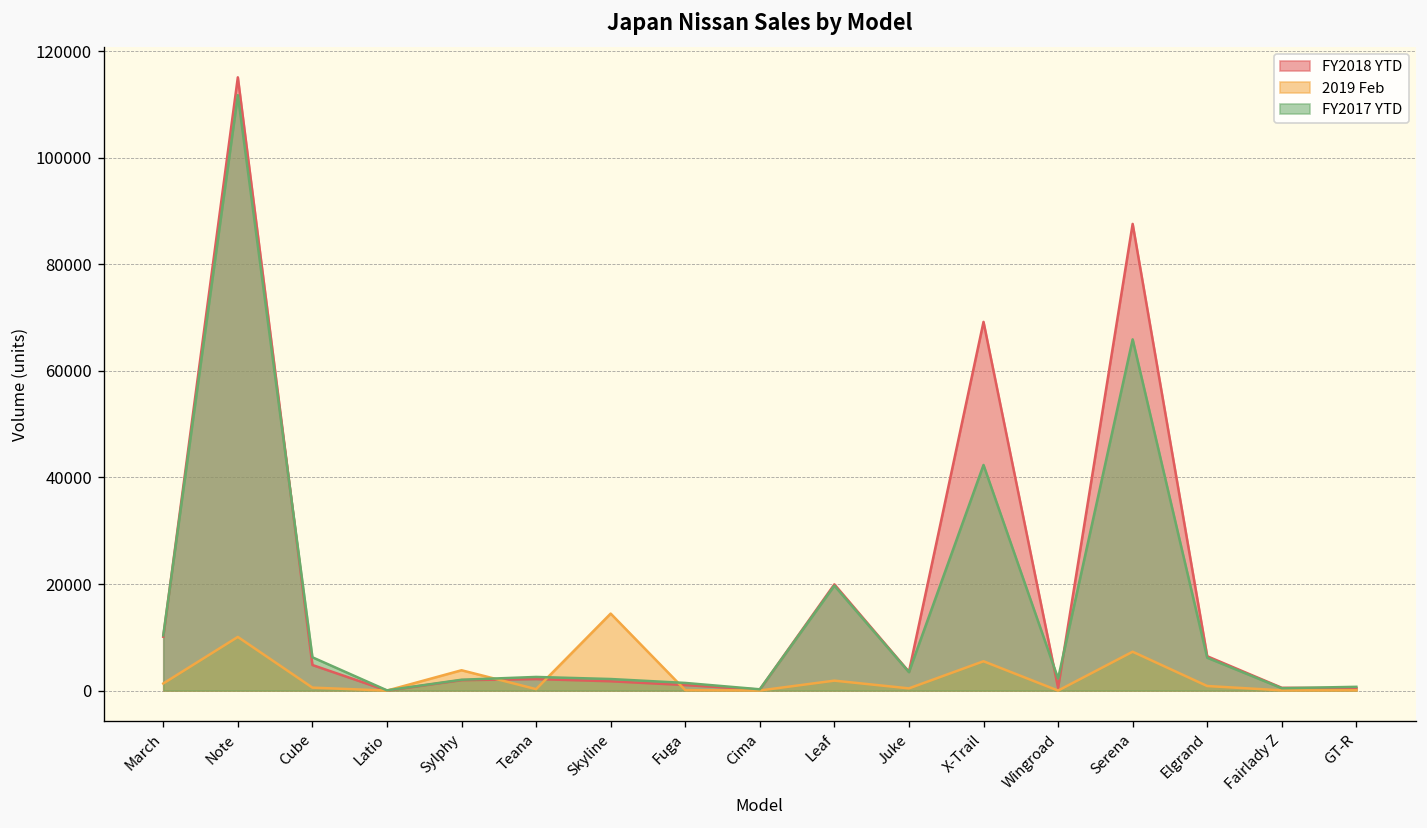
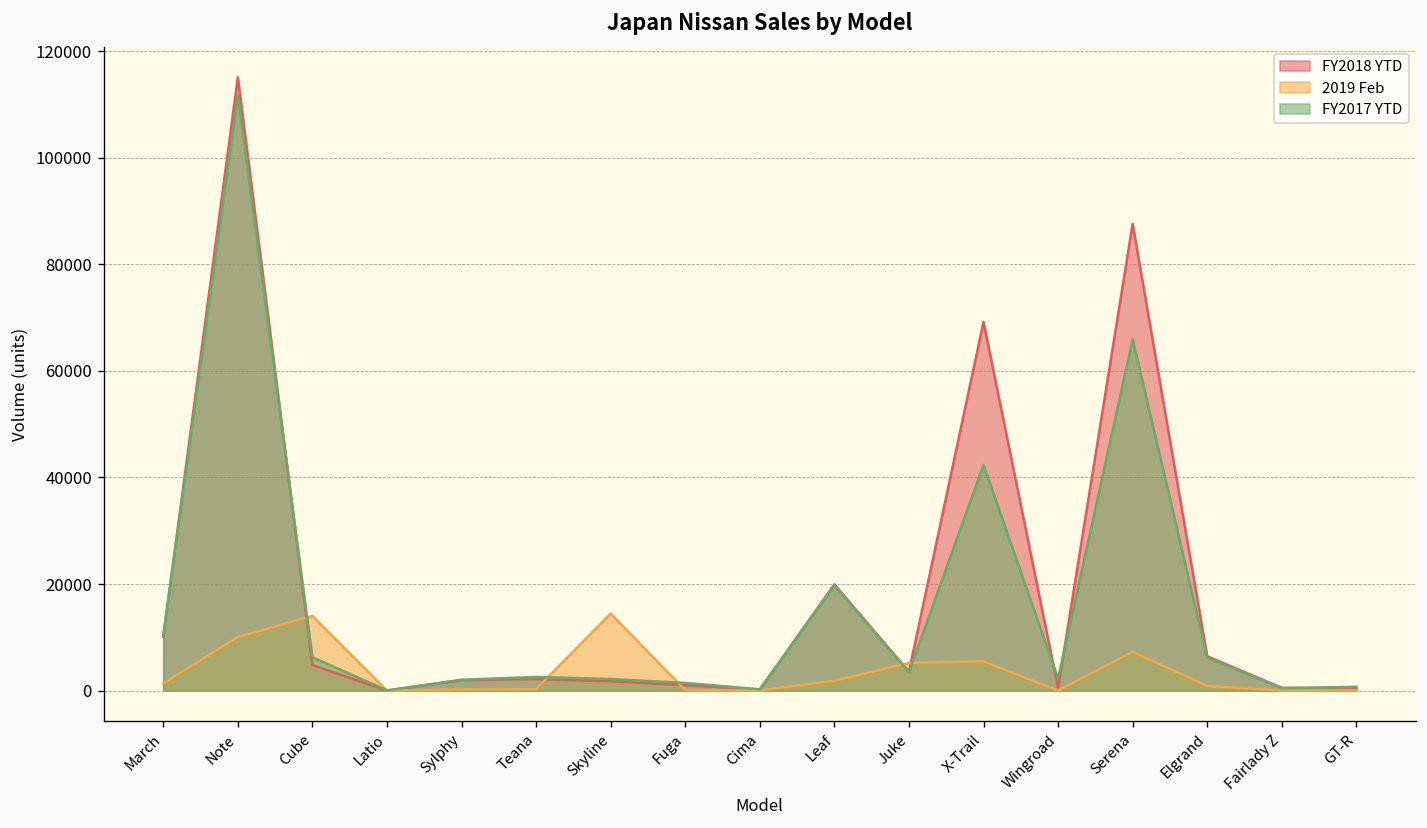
  {
    "FY2018 YTD": {
      "Note": 115000,
      "Cube": 5000,
      "X-Trail": 69000,
      "Serena": 88000
    },
    "2019 Feb": {
      "March": 1000,
      "Note": 10000,
-     "Cube": 1000,
-     "Sylphy": 4000,
+     "Cube": 14000,
+     "Sylphy": 0,
      "Teana": 0,
      "Skyline": 14000,
      "Fuga": 0,
      "Leaf": 2000,
-     "Juke": 0,
+     "Juke": 5000,
      "X-Trail": 6000,
      "Serena": 7000,
      "Elgrand": 1000
    },
    "FY2017 YTD": {
      "Note": 112000,
      "Cube": 6000,
      "X-Trail": 42000,
      "Wingroad": 2000,
      "Serena": 66000
    }
  }
